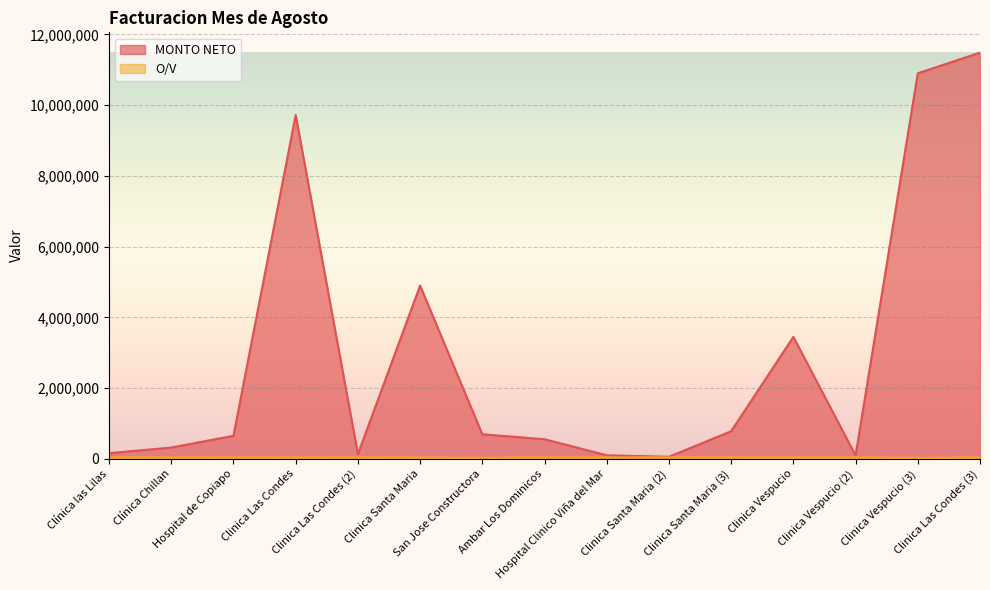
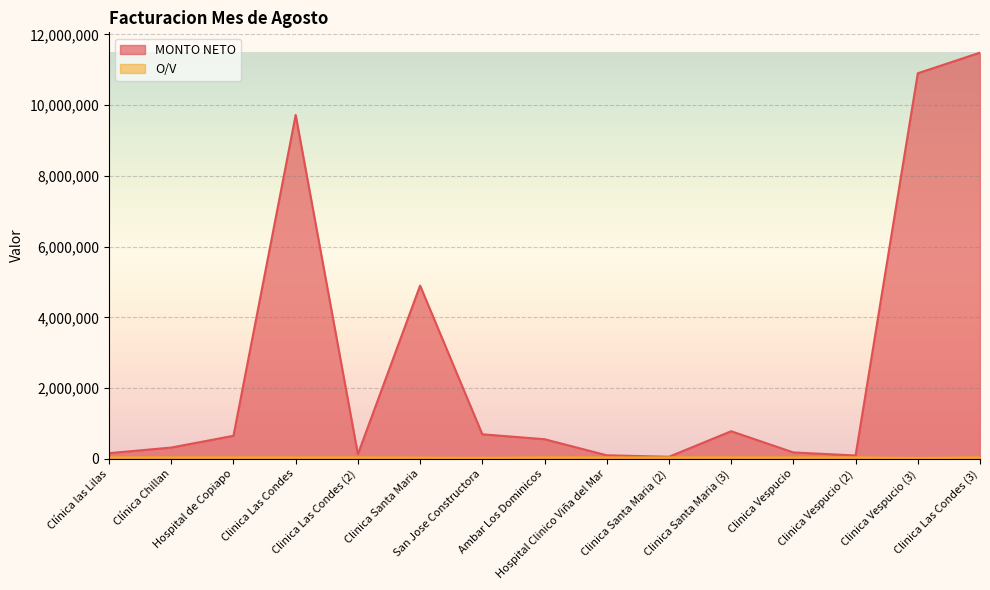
  {
    "MONTO NETO": {
      "Clínica las Lilas": "200,000",
      "Clínica Chillan": "300,000",
      "Hospital de Copiapo": "700,000",
      "Clinica Las Condes": "9,700,000",
      "Clinica Las Condes (2)": "100,000",
      "Clinica Santa Maria": "4,900,000",
      "San Jose Constructora": "700,000",
      "Ambar Los Dominicos": "600,000",
      "Clinica Santa Maria (3)": "800,000",
-     "Clinica Vespucio": "3,400,000",
+     "Clinica Vespucio": "200,000",
      "Clinica Vespucio (3)": "10,900,000",
      "Clinica Las Condes (3)": "11,500,000"
    },
    "O/V": {
      "Clínica las Lilas": "0",
      "Clínica Chillan": "0",
      "Hospital de Copiapo": "0",
      "Clinica Las Condes": "0",
      "Clinica Las Condes (2)": "0",
      "Clinica Santa Maria": "0",
      "San Jose Constructora": "0",
      "Ambar Los Dominicos": "0",
      "Clinica Santa Maria (3)": "0",
      "Clinica Vespucio": "0",
      "Clinica Vespucio (3)": "0",
      "Clinica Las Condes (3)": "0"
    }
  }
